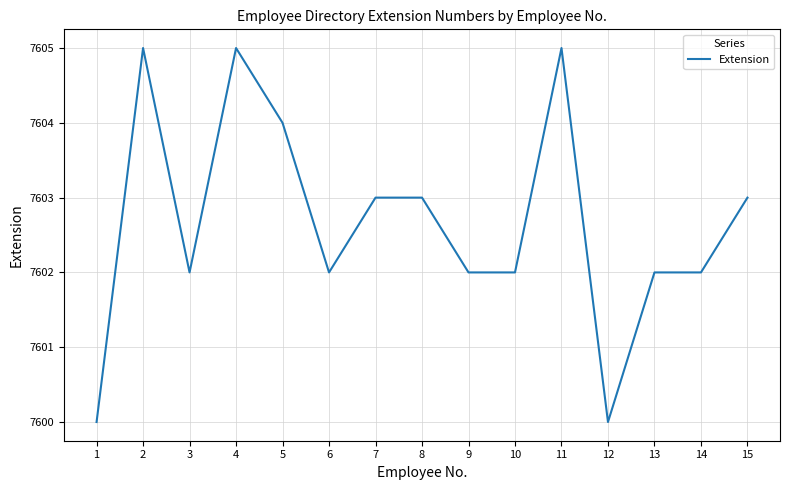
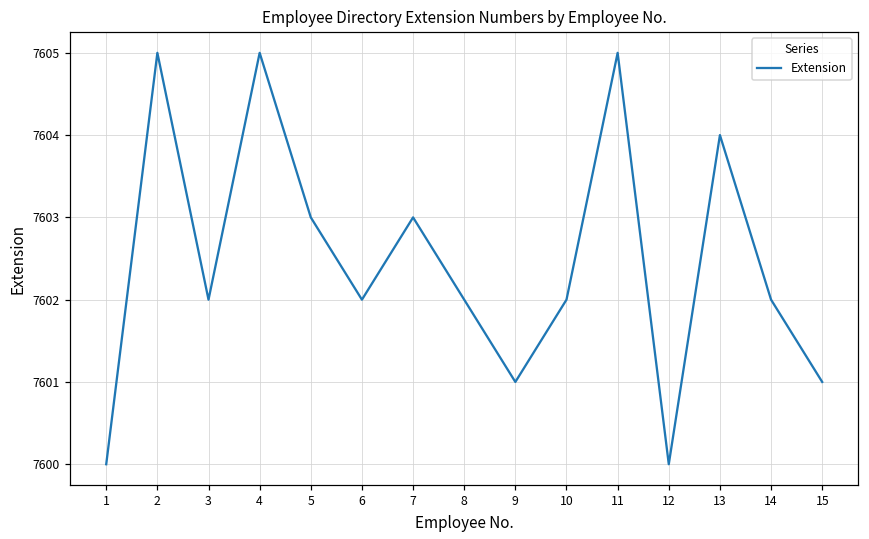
  {
    "1": 7600,
    "2": 7605,
    "3": 7602,
    "4": 7605,
-   "5": 7604,
+   "5": 7603,
    "6": 7602,
    "7": 7603,
-   "8": 7603,
-   "9": 7602,
+   "8": 7602,
+   "9": 7601,
    "10": 7602,
    "11": 7605,
    "12": 7600,
-   "13": 7602,
+   "13": 7604,
    "14": 7602,
-   "15": 7603
+   "15": 7601
  }
